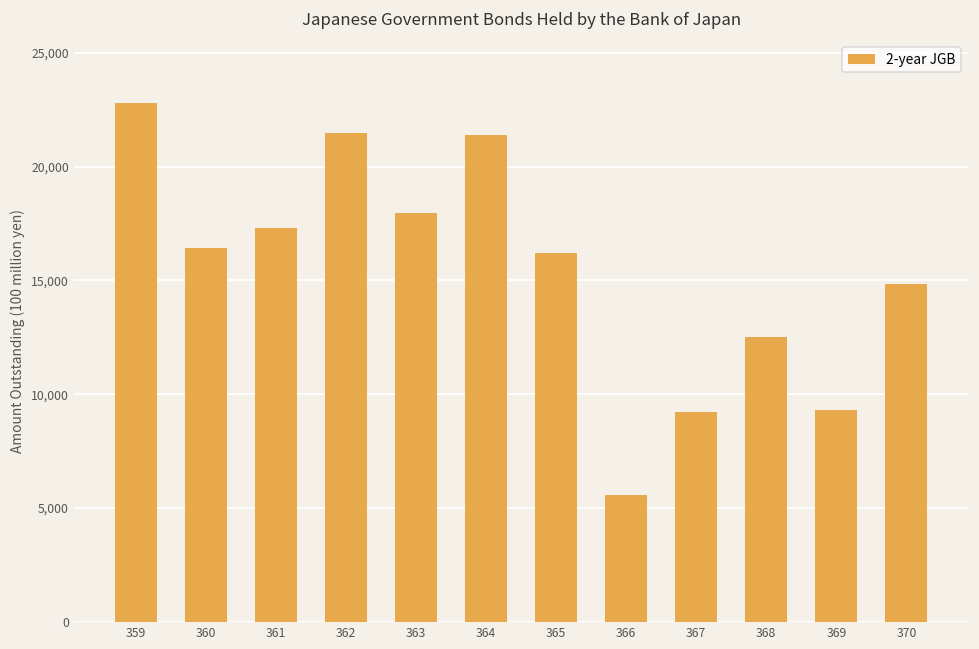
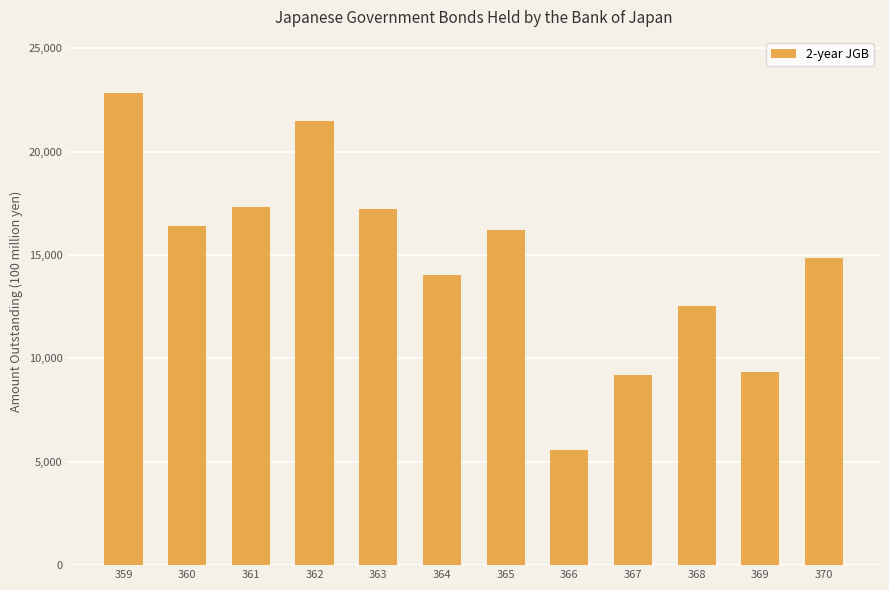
  {
    "359": "22,800",
    "360": "16,400",
    "361": "17,300",
    "362": "21,500",
-   "363": "18,000",
-   "364": "21,400",
+   "363": "17,200",
+   "364": "14,000",
    "365": "16,200",
    "366": "5,600",
    "367": "9,200",
    "368": "12,500",
    "369": "9,300",
    "370": "14,900"
  }
